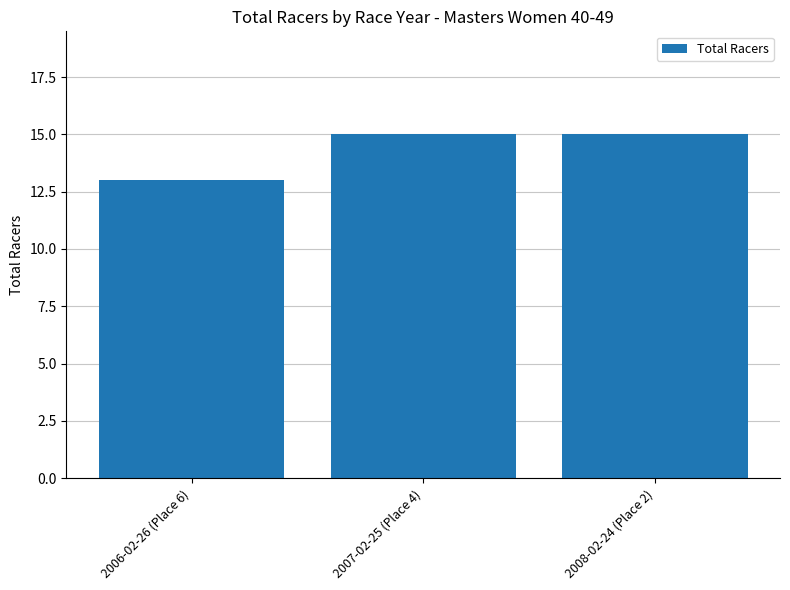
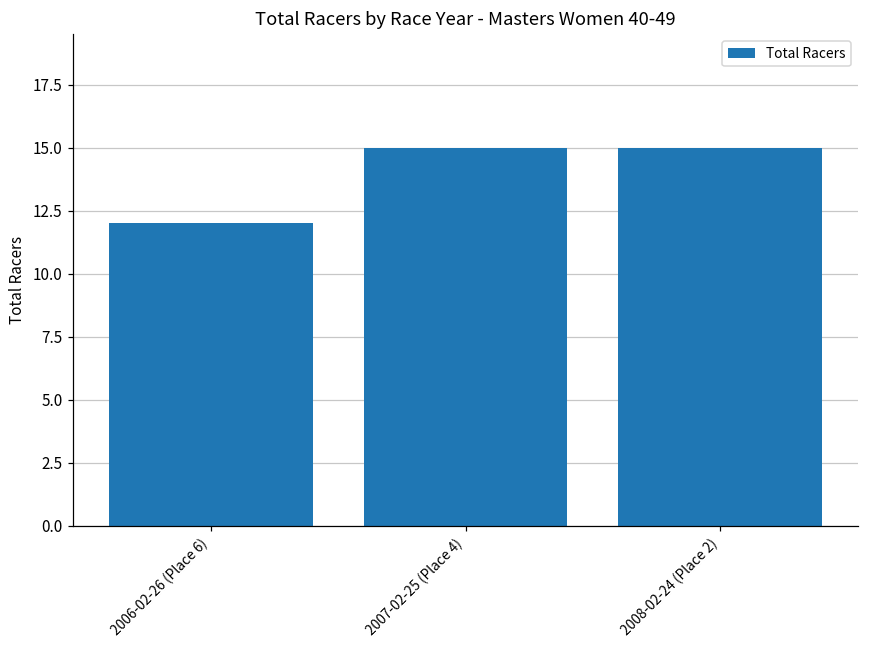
  {
-   "2006-02-26 (Place 6)": 13,
+   "2006-02-26 (Place 6)": 12,
    "2007-02-25 (Place 4)": 15,
    "2008-02-24 (Place 2)": 15
  }
